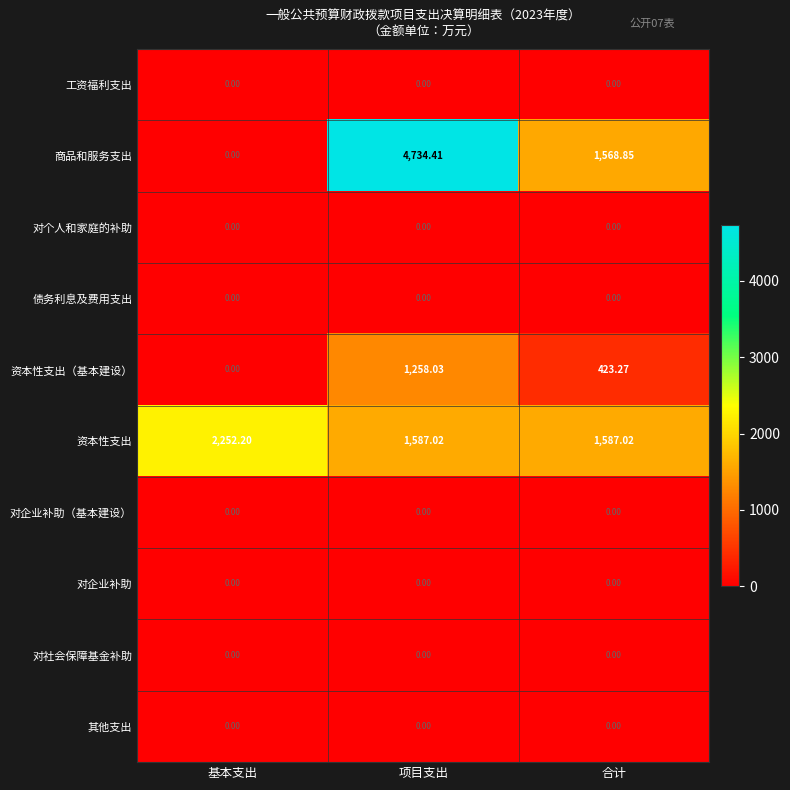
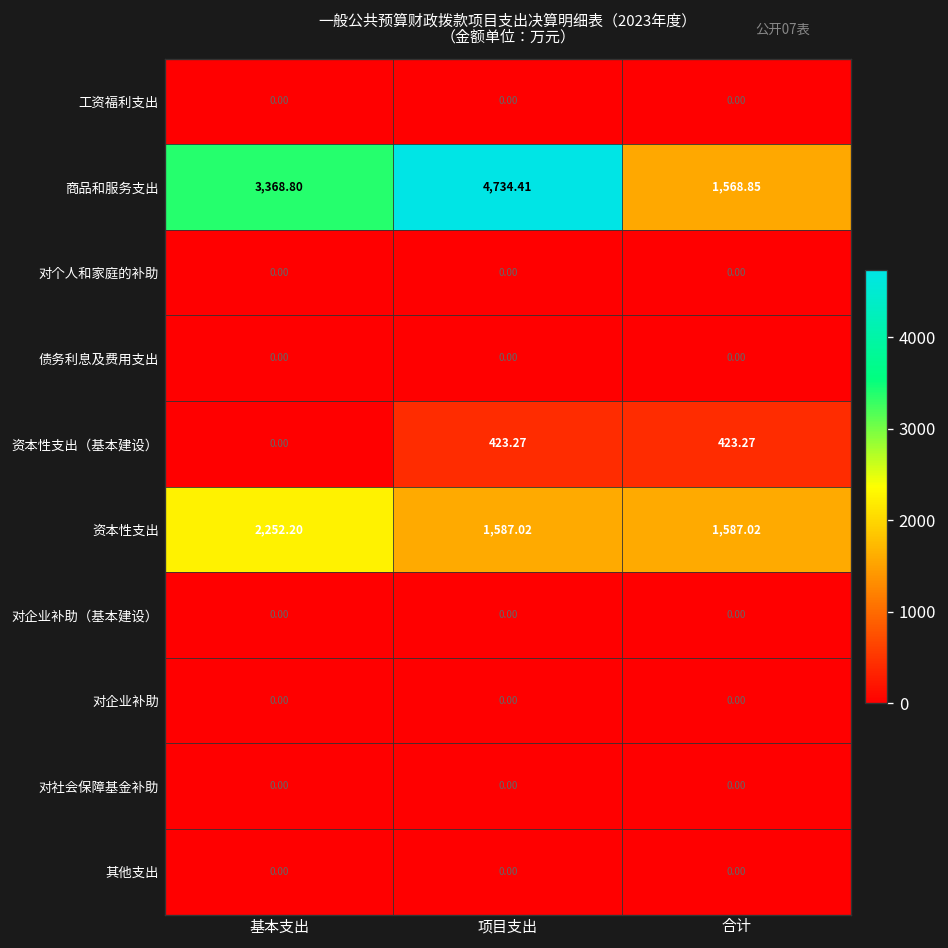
  {
    "工资福利支出": {
      "基本支出": "0.00",
      "项目支出": "0.00",
      "合计": "0.00"
    },
    "商品和服务支出": {
-     "基本支出": "0.00",
+     "基本支出": "3,368.80",
      "项目支出": "4,734.41",
      "合计": "1,568.85"
    },
    "对个人和家庭的补助": {
      "基本支出": "0.00",
      "项目支出": "0.00",
      "合计": "0.00"
    },
    "债务利息及费用支出": {
      "基本支出": "0.00",
      "项目支出": "0.00",
      "合计": "0.00"
    },
    "资本性支出（基本建设）": {
      "基本支出": "0.00",
-     "项目支出": "1,258.03",
+     "项目支出": "423.27",
      "合计": "423.27"
    },
    "资本性支出": {
      "基本支出": "2,252.20",
      "项目支出": "1,587.02",
      "合计": "1,587.02"
    },
    "对企业补助（基本建设）": {
      "基本支出": "0.00",
      "项目支出": "0.00",
      "合计": "0.00"
    },
    "对企业补助": {
      "基本支出": "0.00",
      "项目支出": "0.00",
      "合计": "0.00"
    },
    "对社会保障基金补助": {
      "基本支出": "0.00",
      "项目支出": "0.00",
      "合计": "0.00"
    },
    "其他支出": {
      "基本支出": "0.00",
      "项目支出": "0.00",
      "合计": "0.00"
    }
  }
